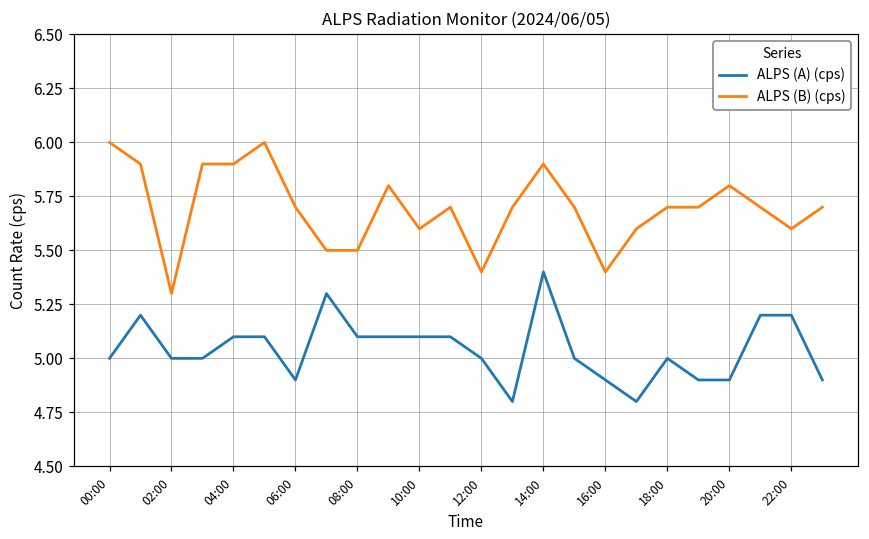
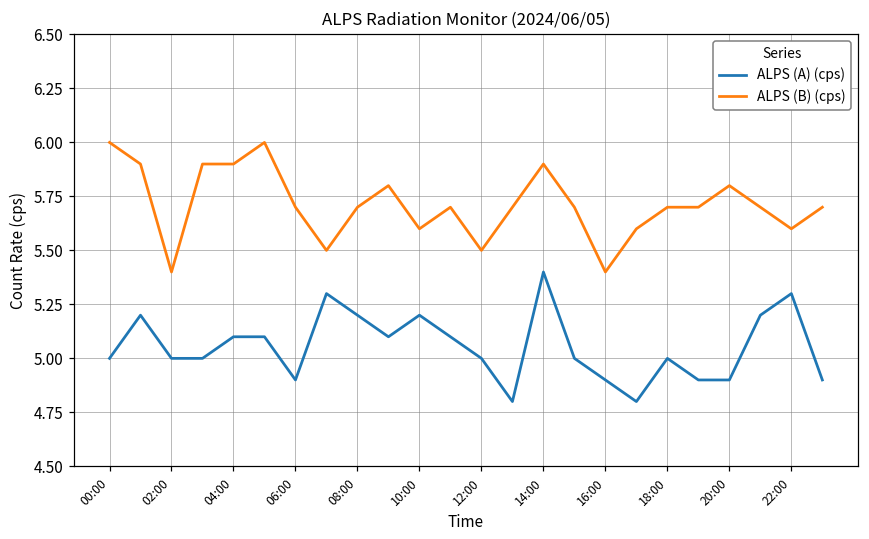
  {
    "ALPS (A) (cps)": {
      "00:00": 5.0,
      "02:00": 5.0,
      "04:00": 5.1,
      "06:00": 4.9,
-     "08:00": 5.1,
-     "10:00": 5.1,
+     "08:00": 5.2,
+     "10:00": 5.2,
      "12:00": 5.0,
      "14:00": 5.4,
      "16:00": 4.9,
      "18:00": 5.0,
      "20:00": 4.9,
-     "22:00": 5.2
+     "22:00": 5.3
    },
    "ALPS (B) (cps)": {
      "00:00": 6.0,
-     "02:00": 5.3,
+     "02:00": 5.4,
      "04:00": 5.9,
      "06:00": 5.7,
-     "08:00": 5.5,
+     "08:00": 5.7,
      "10:00": 5.6,
-     "12:00": 5.4,
+     "12:00": 5.5,
      "14:00": 5.9,
      "16:00": 5.4,
      "18:00": 5.7,
      "20:00": 5.8,
      "22:00": 5.6
    }
  }
